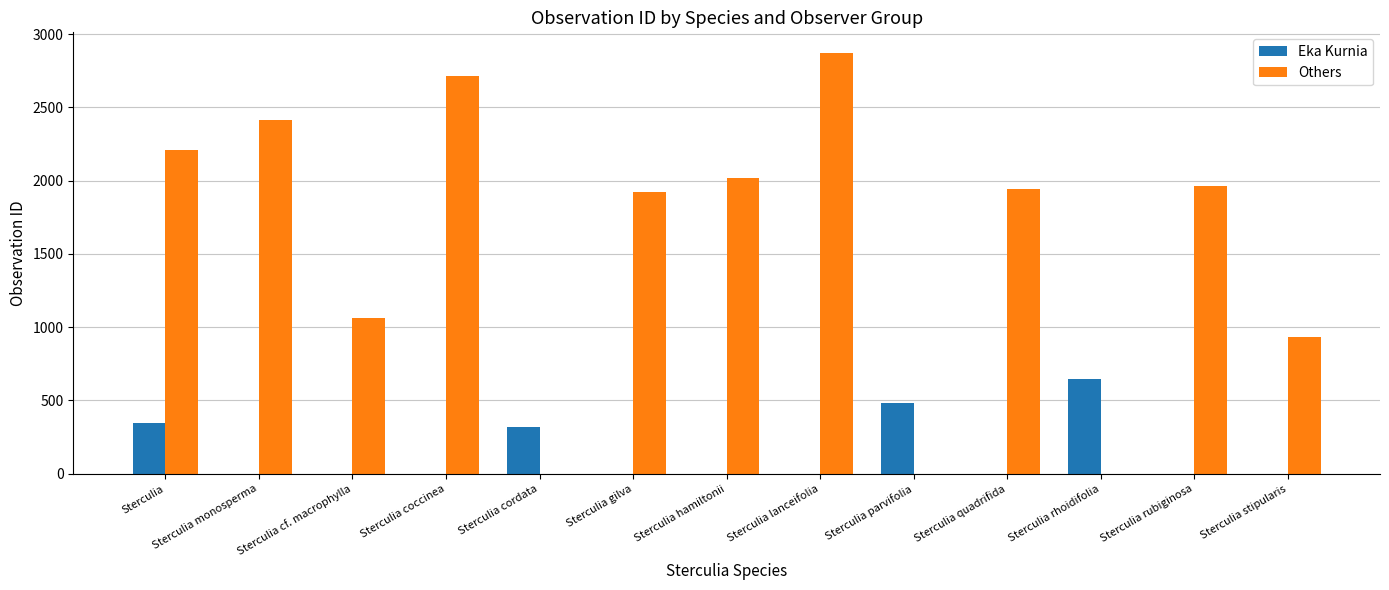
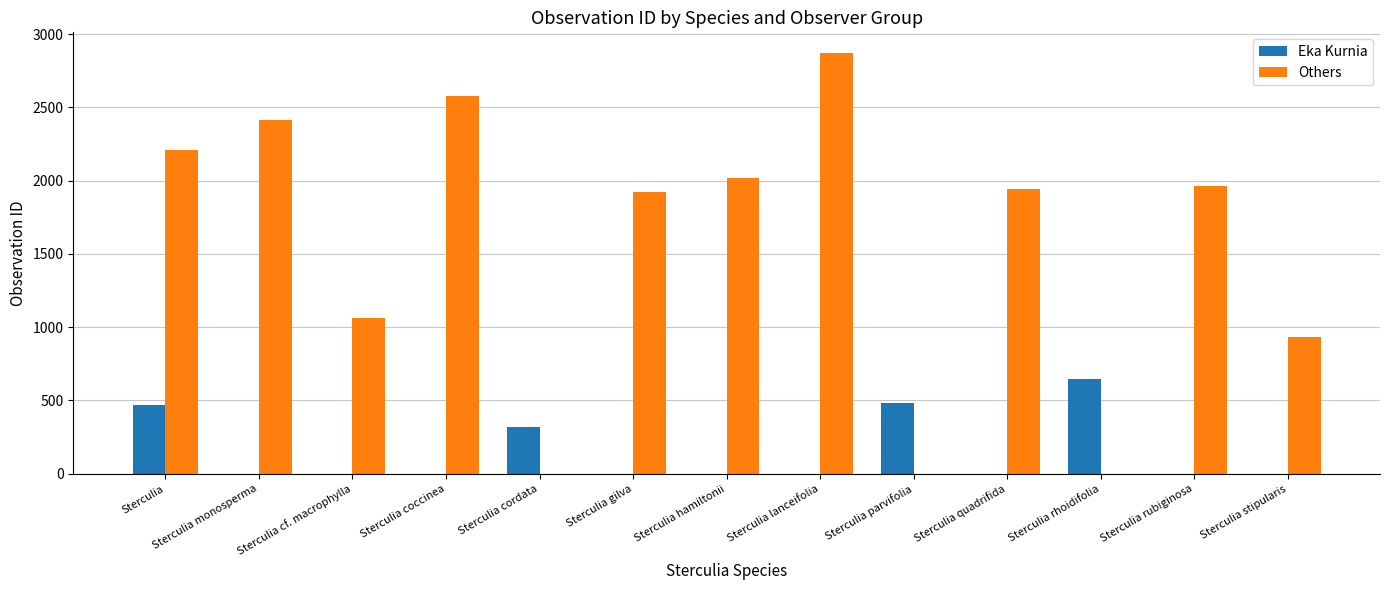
  {
    "Eka Kurnia": {
-     "Sterculia": 350,
+     "Sterculia": 470,
      "Sterculia monosperma": 0,
      "Sterculia cf. macrophylla": 0,
      "Sterculia coccinea": 0,
      "Sterculia cordata": 320,
      "Sterculia gilva": 0,
      "Sterculia hamiltonii": 0,
      "Sterculia lanceifolia": 0,
      "Sterculia parvifolia": 480,
      "Sterculia quadrifida": 0,
      "Sterculia rhoidifolia": 640,
      "Sterculia rubiginosa": 0,
      "Sterculia stipularis": 0
    },
    "Others": {
      "Sterculia": 2210,
      "Sterculia monosperma": 2410,
      "Sterculia cf. macrophylla": 1070,
-     "Sterculia coccinea": 2710,
+     "Sterculia coccinea": 2580,
      "Sterculia cordata": 0,
      "Sterculia gilva": 1920,
      "Sterculia hamiltonii": 2020,
      "Sterculia lanceifolia": 2870,
      "Sterculia parvifolia": 0,
      "Sterculia quadrifida": 1940,
      "Sterculia rhoidifolia": 0,
      "Sterculia rubiginosa": 1970,
      "Sterculia stipularis": 930
    }
  }
